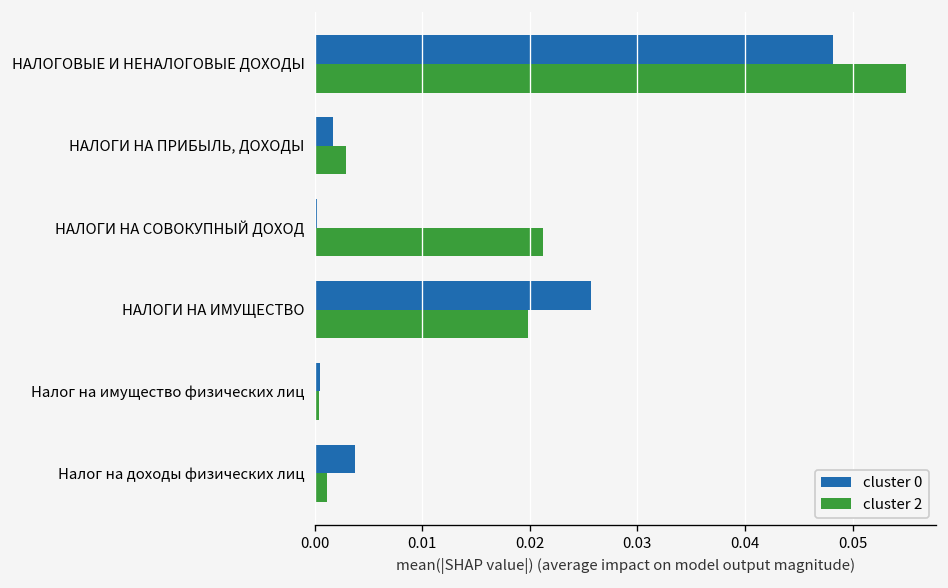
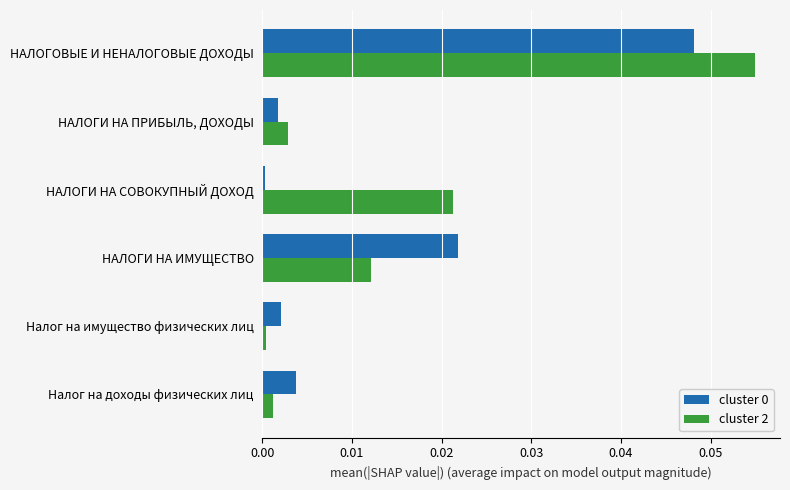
  {
    "cluster 0": {
      "НАЛОГОВЫЕ И НЕНАЛОГОВЫЕ ДОХОДЫ": 0.048,
      "НАЛОГИ НА ПРИБЫЛЬ, ДОХОДЫ": 0.002,
-     "НАЛОГИ НА ИМУЩЕСТВО": 0.026,
-     "Налог на имущество физических лиц": 0.000,
+     "НАЛОГИ НА ИМУЩЕСТВО": 0.022,
+     "Налог на имущество физических лиц": 0.002,
      "Налог на доходы физических лиц": 0.004
    },
    "cluster 2": {
      "НАЛОГОВЫЕ И НЕНАЛОГОВЫЕ ДОХОДЫ": 0.055,
      "НАЛОГИ НА ПРИБЫЛЬ, ДОХОДЫ": 0.003,
      "НАЛОГИ НА СОВОКУПНЫЙ ДОХОД": 0.021,
-     "НАЛОГИ НА ИМУЩЕСТВО": 0.020,
+     "НАЛОГИ НА ИМУЩЕСТВО": 0.012,
      "Налог на имущество физических лиц": 0.000,
      "Налог на доходы физических лиц": 0.001
    }
  }
